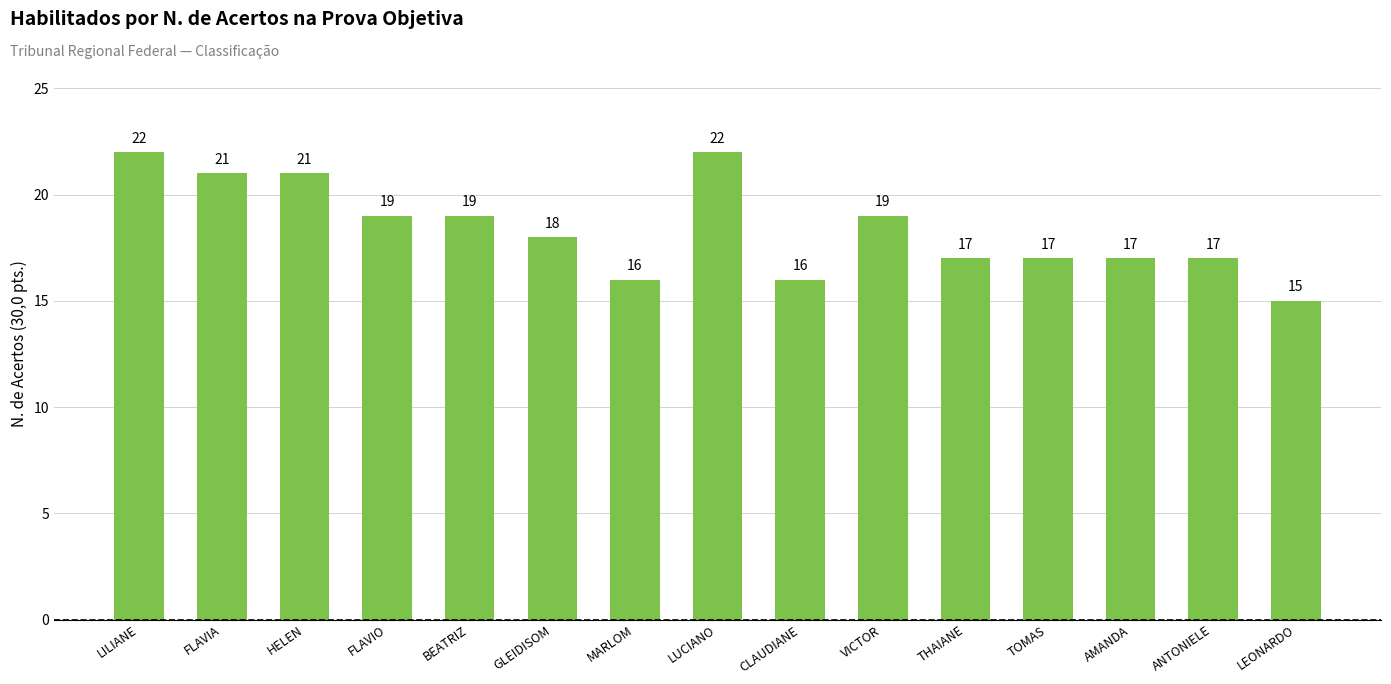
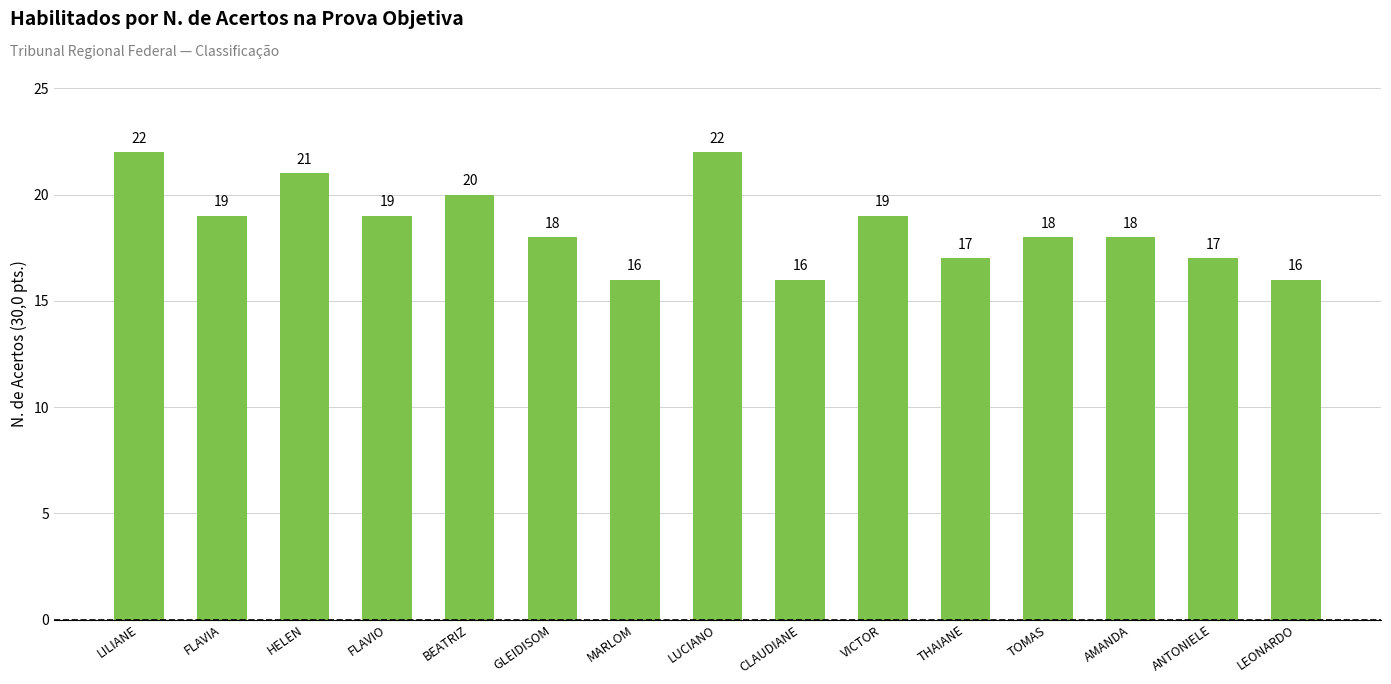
  {
    "LILIANE": 22,
-   "FLAVIA": 21,
+   "FLAVIA": 19,
    "HELEN": 21,
    "FLAVIO": 19,
-   "BEATRIZ": 19,
+   "BEATRIZ": 20,
    "GLEIDISOM": 18,
    "MARLOM": 16,
    "LUCIANO": 22,
    "CLAUDIANE": 16,
    "VICTOR": 19,
    "THAIANE": 17,
-   "TOMAS": 17,
-   "AMANDA": 17,
+   "TOMAS": 18,
+   "AMANDA": 18,
    "ANTONIELE": 17,
-   "LEONARDO": 15
+   "LEONARDO": 16
  }
